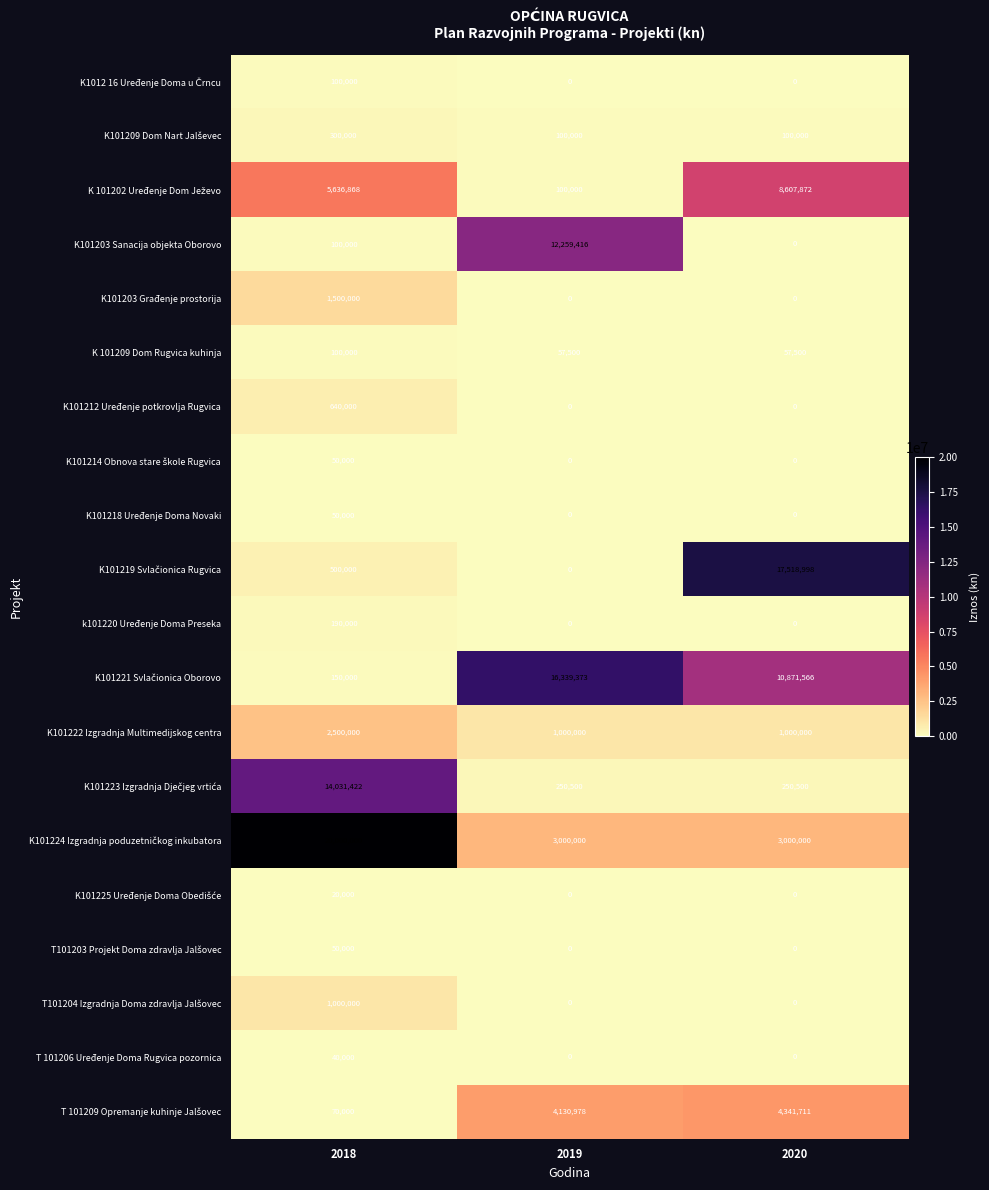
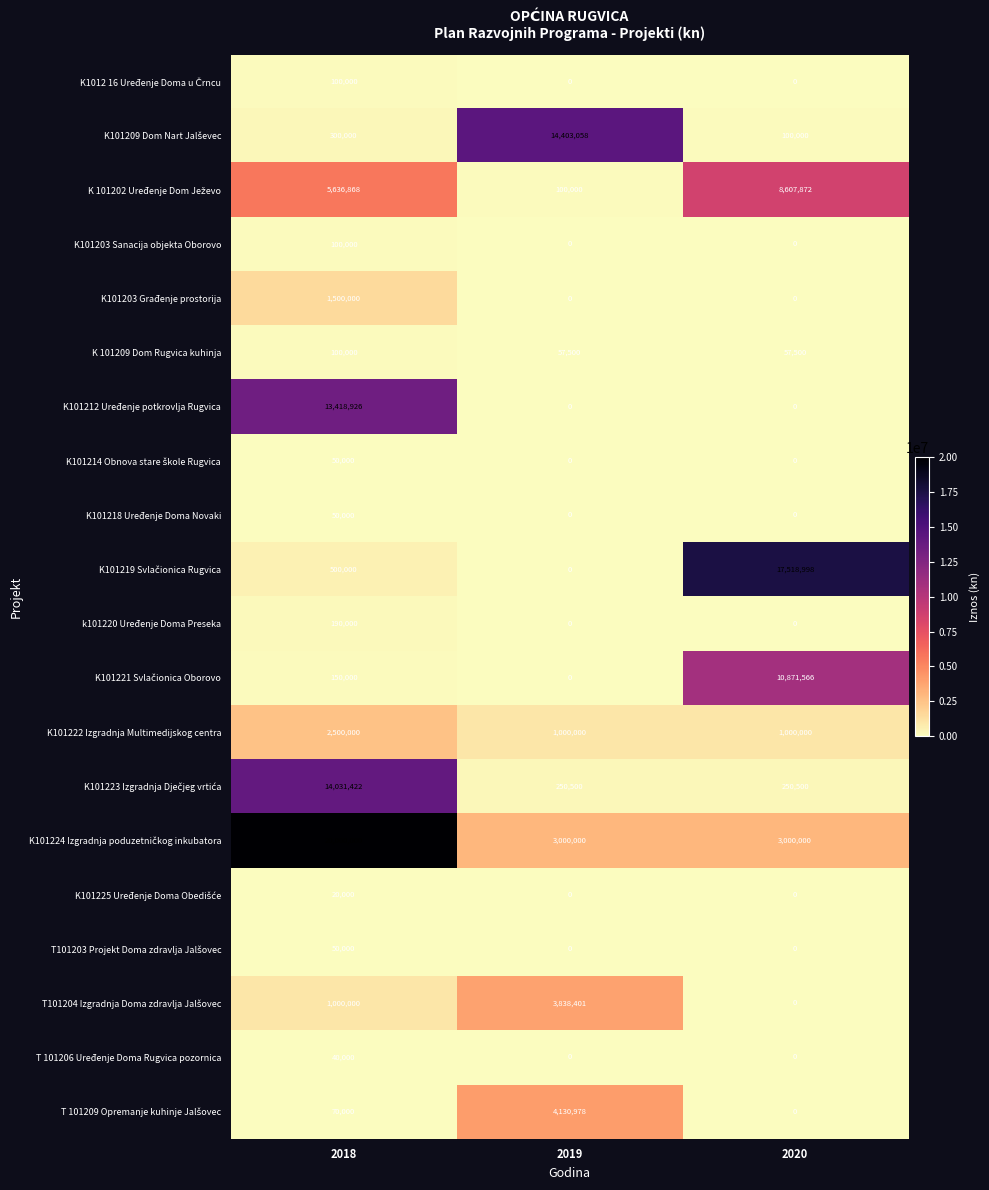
  {
    "K1012 16 Uređenje Doma u Črncu": {
      "2018": "100,000",
      "2019": "0",
      "2020": "0"
    },
    "K101209 Dom Nart Jalševec": {
      "2018": "300,000",
-     "2019": "100,000",
+     "2019": "14,403,058",
      "2020": "100,000"
    },
    "K 101202 Uređenje Dom Ježevo": {
      "2018": "5,636,868",
      "2019": "100,000",
      "2020": "8,607,872"
    },
    "K101203 Sanacija objekta Oborovo": {
      "2018": "100,000",
-     "2019": "12,259,416",
+     "2019": "0",
      "2020": "0"
    },
    "K101203 Građenje prostorija": {
      "2018": "1,500,000",
      "2019": "0",
      "2020": "0"
    },
    "K 101209 Dom Rugvica kuhinja": {
      "2018": "100,000",
      "2019": "57,500",
      "2020": "57,500"
    },
    "K101212 Uređenje potkrovlja Rugvica": {
-     "2018": "640,000",
+     "2018": "13,418,926",
      "2019": "0",
      "2020": "0"
    },
    "K101214 Obnova stare škole Rugvica": {
      "2018": "50,000",
      "2019": "0",
      "2020": "0"
    },
    "K101218 Uređenje Doma Novaki": {
      "2018": "50,000",
      "2019": "0",
      "2020": "0"
    },
    "K101219 Svlačionica Rugvica": {
      "2018": "500,000",
      "2019": "0",
      "2020": "17,518,998"
    },
    "k101220 Uređenje Doma Preseka": {
      "2018": "190,000",
      "2019": "0",
      "2020": "0"
    },
    "K101221 Svlačionica Oborovo": {
      "2018": "150,000",
-     "2019": "16,339,373",
+     "2019": "0",
      "2020": "10,871,566"
    },
    "K101222 Izgradnja Multimedijskog centra": {
      "2018": "2,500,000",
      "2019": "1,000,000",
      "2020": "1,000,000"
    },
    "K101223 Izgradnja Dječjeg vrtića": {
      "2018": "14,031,422",
      "2019": "250,500",
      "2020": "250,500"
    },
    "K101224 Izgradnja poduzetničkog inkubatora": {
      "2019": "3,000,000",
      "2020": "3,000,000"
    },
    "K101225 Uređenje Doma Obedišće": {
      "2018": "20,000",
      "2019": "0",
      "2020": "0"
    },
    "T101203 Projekt Doma zdravlja Jalšovec": {
      "2018": "50,000",
      "2019": "0",
      "2020": "0"
    },
    "T101204 Izgradnja Doma zdravlja Jalšovec": {
      "2018": "1,000,000",
-     "2019": "0",
+     "2019": "3,838,401",
      "2020": "0"
    },
    "T 101206 Uređenje Doma Rugvica pozornica": {
      "2018": "40,000",
      "2019": "0",
      "2020": "0"
    },
    "T 101209 Opremanje kuhinje Jalšovec": {
      "2018": "70,000",
      "2019": "4,130,978",
-     "2020": "4,341,711"
+     "2020": "0"
    }
  }
